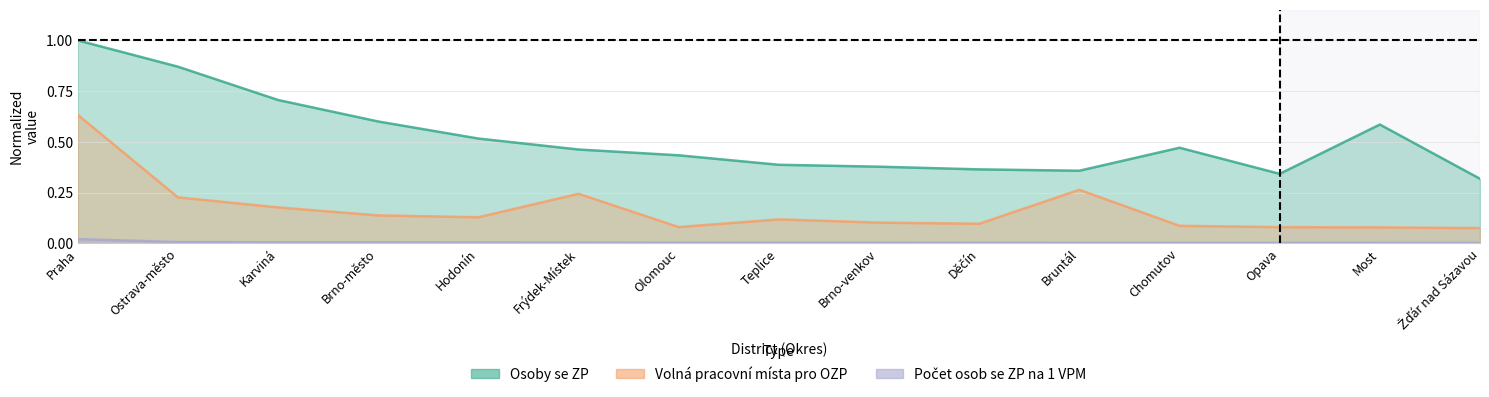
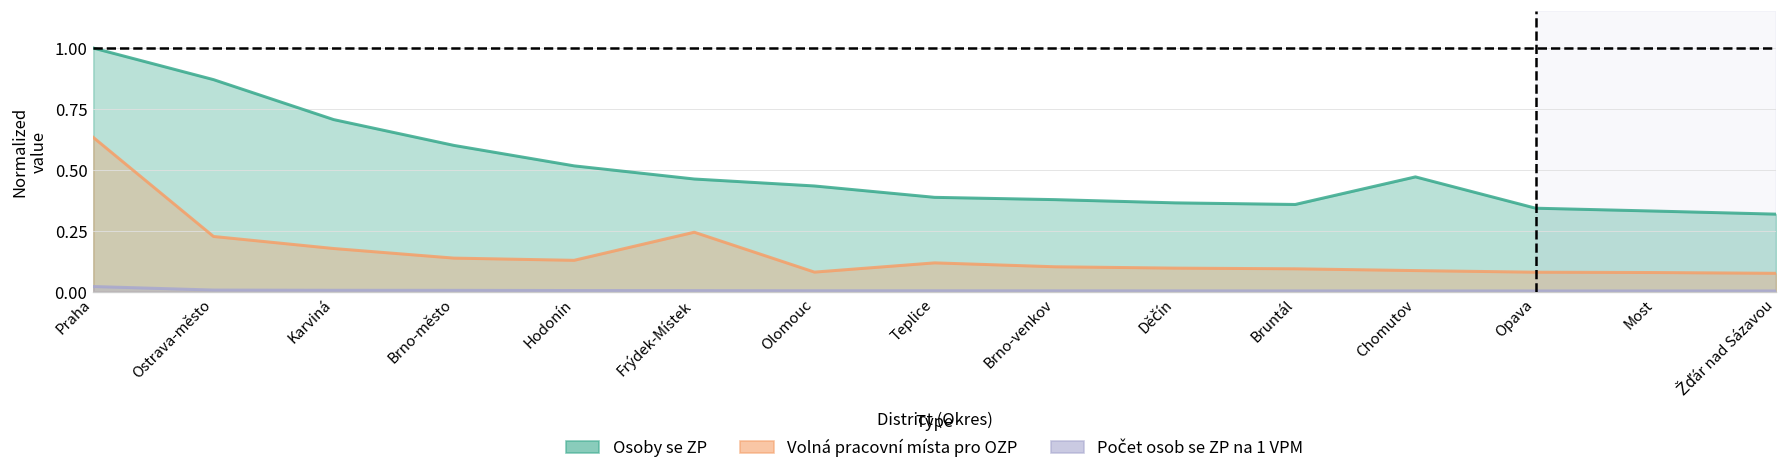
  {
    "Osoby se ZP": {
      "Praha": 1.00,
      "Ostrava-město": 0.87,
      "Karviná": 0.71,
      "Brno-město": 0.60,
      "Hodonín": 0.52,
      "Frýdek-Místek": 0.46,
      "Olomouc": 0.43,
      "Teplice": 0.39,
      "Brno-venkov": 0.38,
      "Děčín": 0.36,
      "Bruntál": 0.36,
      "Chomutov": 0.47,
      "Opava": 0.34,
-     "Most": 0.59,
+     "Most": 0.33,
      "Žďár nad Sázavou": 0.32
    },
    "Volná pracovní místa pro OZP": {
      "Praha": 0.63,
      "Ostrava-město": 0.23,
      "Karviná": 0.18,
      "Brno-město": 0.14,
      "Hodonín": 0.13,
      "Frýdek-Místek": 0.24,
      "Olomouc": 0.08,
      "Teplice": 0.12,
      "Brno-venkov": 0.10,
      "Děčín": 0.10,
-     "Bruntál": 0.26,
+     "Bruntál": 0.09,
      "Chomutov": 0.09,
      "Opava": 0.08,
      "Most": 0.08,
      "Žďár nad Sázavou": 0.08
    },
    "Počet osob se ZP na 1 VPM": {
      "Praha": 0.02,
      "Ostrava-město": 0.01,
      "Karviná": 0.01,
      "Brno-město": 0.01,
      "Hodonín": 0.01,
      "Frýdek-Místek": 0.00,
      "Olomouc": 0.00,
      "Teplice": 0.00,
      "Brno-venkov": 0.00,
      "Děčín": 0.00,
      "Bruntál": 0.00,
      "Chomutov": 0.00,
      "Opava": 0.00,
      "Most": 0.00,
      "Žďár nad Sázavou": 0.00
    }
  }
